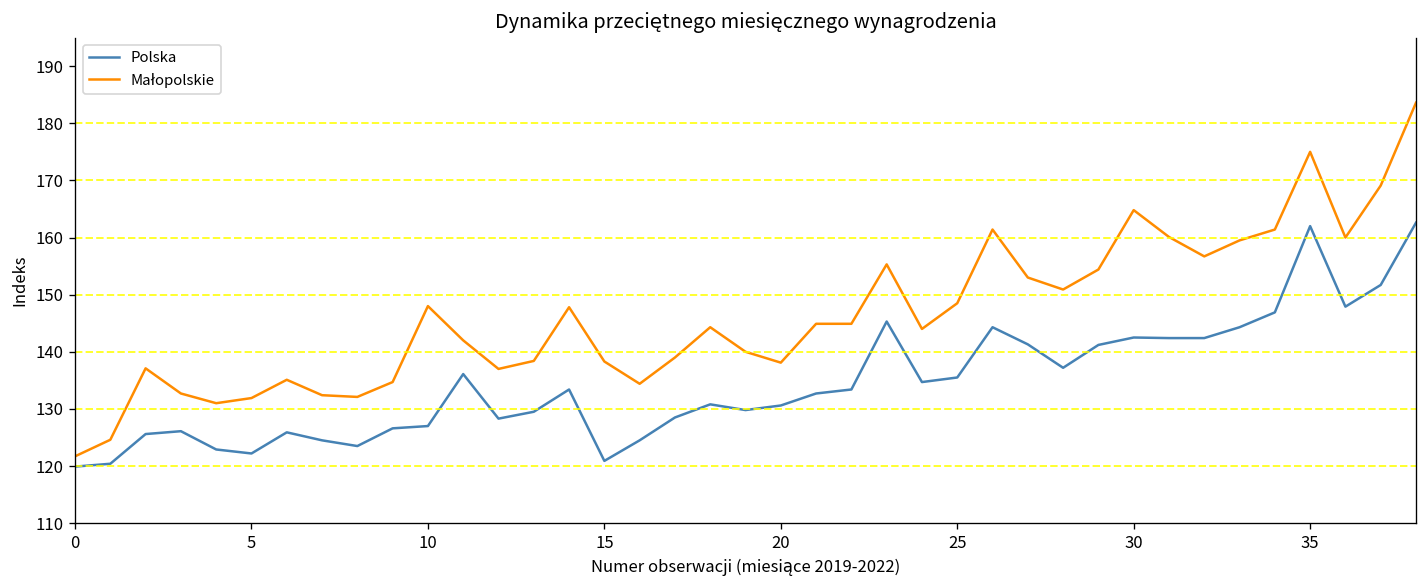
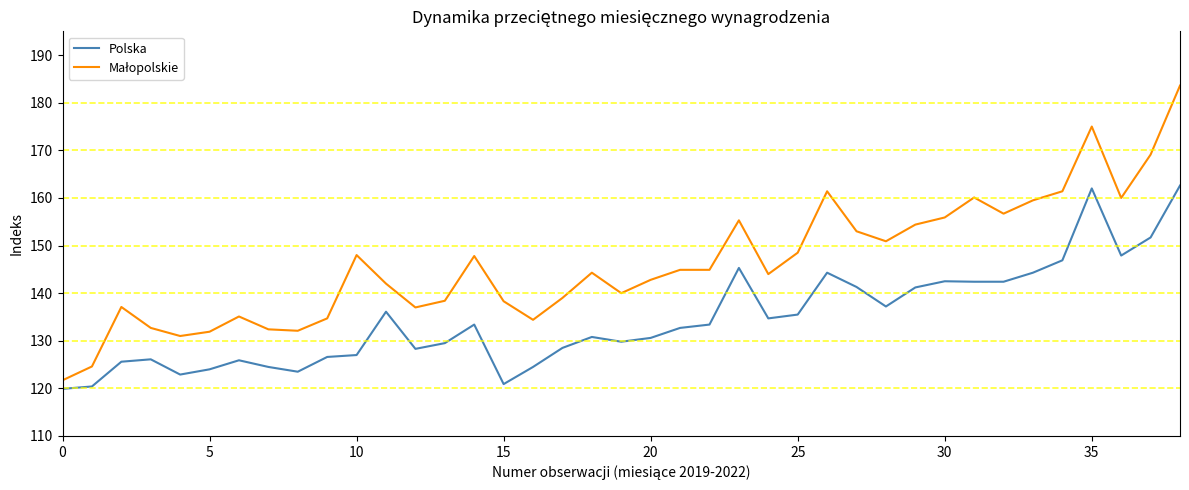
  {
    "Polska": {
      "0": 120,
-     "5": 122,
+     "5": 124,
      "10": 127,
      "15": 121,
      "20": 131,
      "25": 136,
      "30": 143,
      "35": 162
    },
    "Małopolskie": {
      "0": 122,
      "5": 132,
      "10": 148,
      "15": 138,
-     "20": 138,
+     "20": 143,
      "25": 149,
-     "30": 165,
+     "30": 156,
      "35": 175
    }
  }
